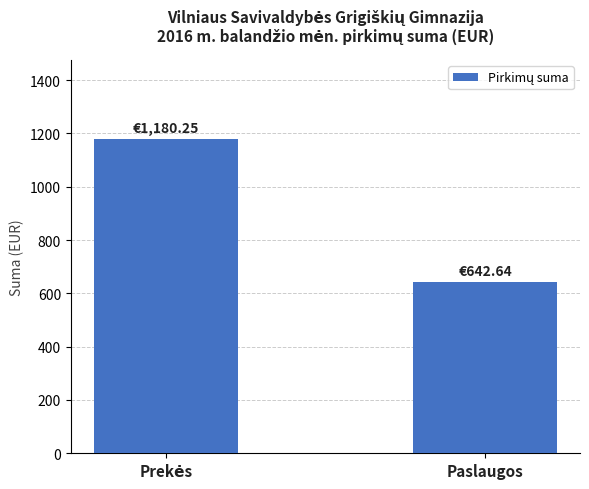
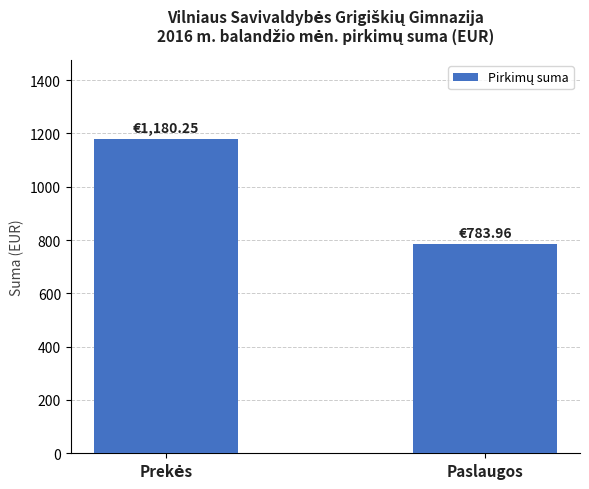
  {
    "Prekės": "€1,180.25",
-   "Paslaugos": "€642.64"
+   "Paslaugos": "€783.96"
  }
